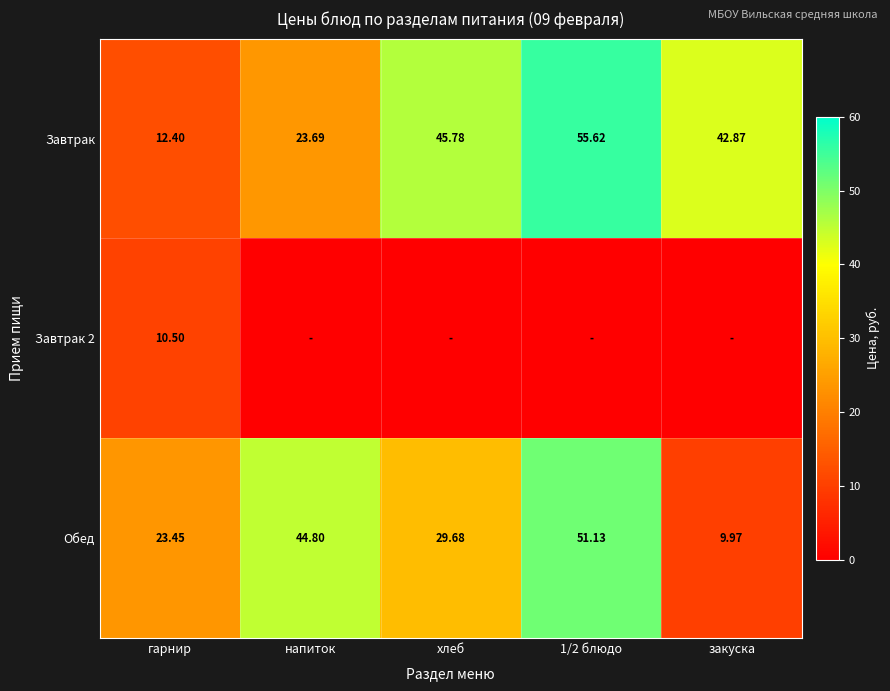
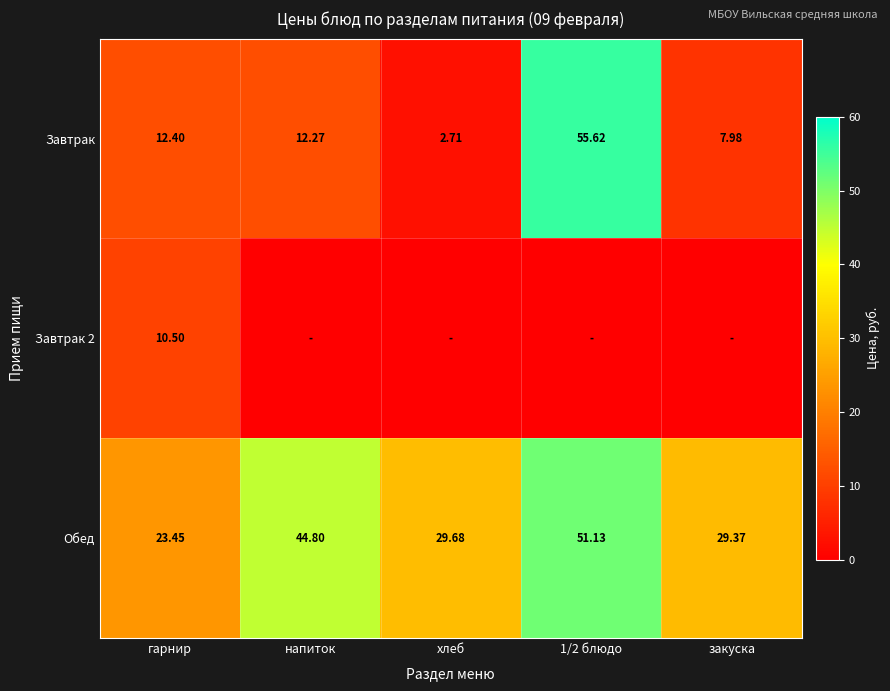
  {
    "Завтрак": {
      "гарнир": 12.40,
-     "напиток": 23.69,
-     "хлеб": 45.78,
+     "напиток": 12.27,
+     "хлеб": 2.71,
      "1/2 блюдо": 55.62,
-     "закуска": 42.87
+     "закуска": 7.98
    },
    "Завтрак 2": {
      "гарнир": 10.50
    },
    "Обед": {
      "гарнир": 23.45,
      "напиток": 44.80,
      "хлеб": 29.68,
      "1/2 блюдо": 51.13,
-     "закуска": 9.97
+     "закуска": 29.37
    }
  }
